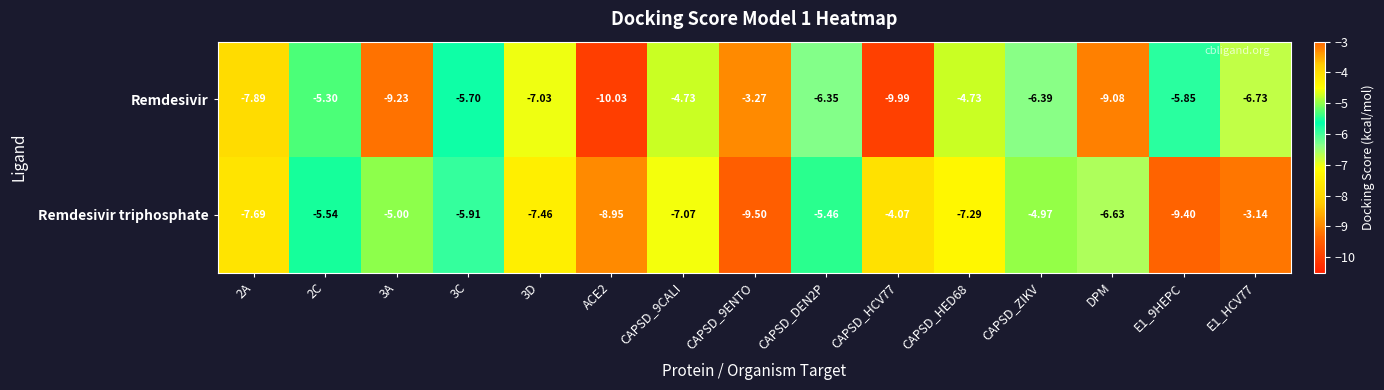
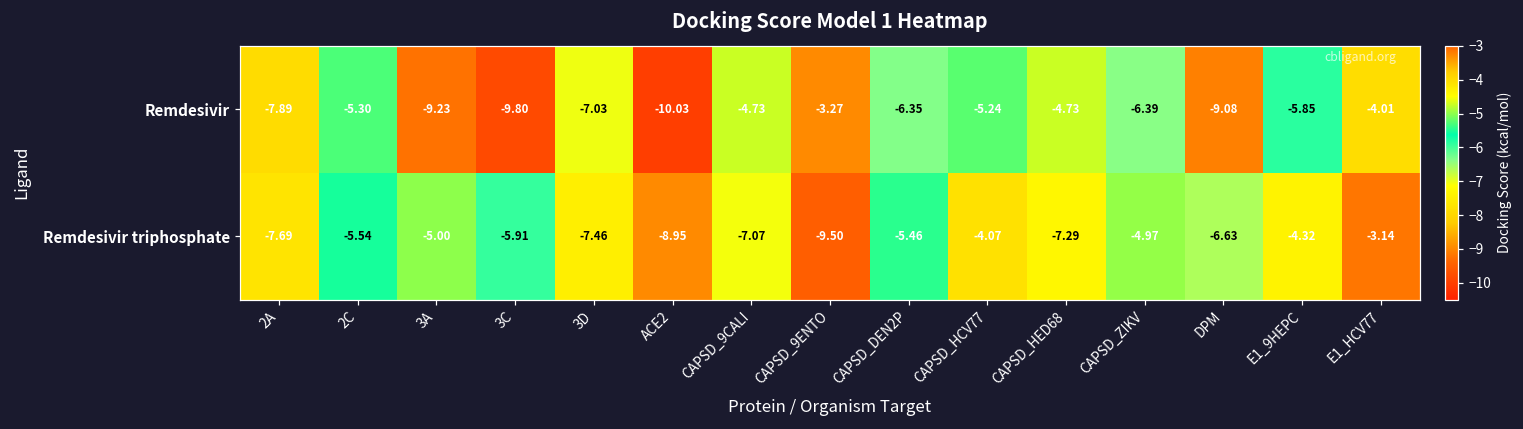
  {
    "Remdesivir": {
      "2A": -7.89,
      "2C": -5.30,
      "3A": -9.23,
-     "3C": -5.70,
+     "3C": -9.80,
      "3D": -7.03,
      "ACE2": -10.03,
      "CAPSD_9CALI": -4.73,
      "CAPSD_9ENTO": -3.27,
      "CAPSD_DEN2P": -6.35,
-     "CAPSD_HCV77": -9.99,
+     "CAPSD_HCV77": -5.24,
      "CAPSD_HED68": -4.73,
      "CAPSD_ZIKV": -6.39,
      "DPM": -9.08,
      "E1_9HEPC": -5.85,
-     "E1_HCV77": -6.73
+     "E1_HCV77": -4.01
    },
    "Remdesivir triphosphate": {
      "2A": -7.69,
      "2C": -5.54,
      "3A": -5.00,
      "3C": -5.91,
      "3D": -7.46,
      "ACE2": -8.95,
      "CAPSD_9CALI": -7.07,
      "CAPSD_9ENTO": -9.50,
      "CAPSD_DEN2P": -5.46,
      "CAPSD_HCV77": -4.07,
      "CAPSD_HED68": -7.29,
      "CAPSD_ZIKV": -4.97,
      "DPM": -6.63,
-     "E1_9HEPC": -9.40,
+     "E1_9HEPC": -4.32,
      "E1_HCV77": -3.14
    }
  }
